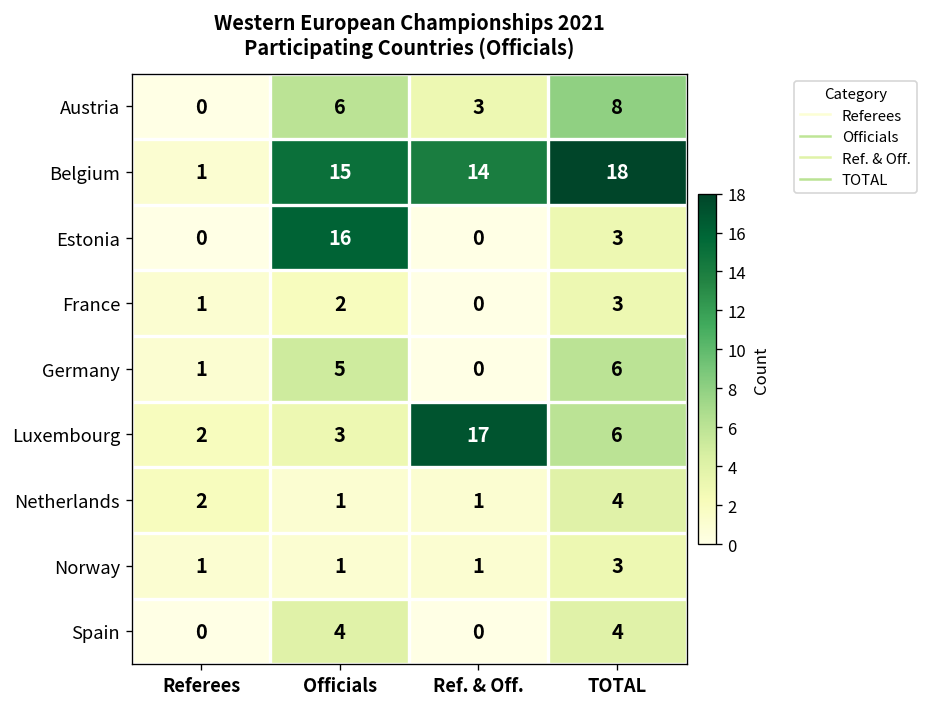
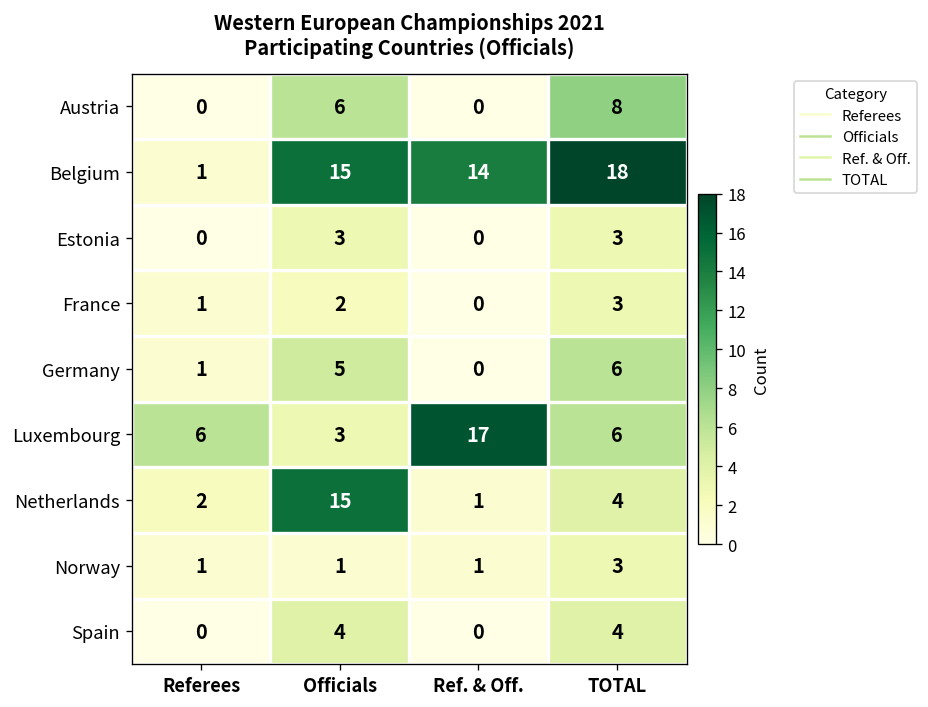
  {
    "Austria": {
      "Referees": 0,
      "Officials": 6,
-     "Ref. & Off.": 3,
+     "Ref. & Off.": 0,
      "TOTAL": 8
    },
    "Belgium": {
      "Referees": 1,
      "Officials": 15,
      "Ref. & Off.": 14,
      "TOTAL": 18
    },
    "Estonia": {
      "Referees": 0,
-     "Officials": 16,
+     "Officials": 3,
      "Ref. & Off.": 0,
      "TOTAL": 3
    },
    "France": {
      "Referees": 1,
      "Officials": 2,
      "Ref. & Off.": 0,
      "TOTAL": 3
    },
    "Germany": {
      "Referees": 1,
      "Officials": 5,
      "Ref. & Off.": 0,
      "TOTAL": 6
    },
    "Luxembourg": {
-     "Referees": 2,
+     "Referees": 6,
      "Officials": 3,
      "Ref. & Off.": 17,
      "TOTAL": 6
    },
    "Netherlands": {
      "Referees": 2,
-     "Officials": 1,
+     "Officials": 15,
      "Ref. & Off.": 1,
      "TOTAL": 4
    },
    "Norway": {
      "Referees": 1,
      "Officials": 1,
      "Ref. & Off.": 1,
      "TOTAL": 3
    },
    "Spain": {
      "Referees": 0,
      "Officials": 4,
      "Ref. & Off.": 0,
      "TOTAL": 4
    }
  }
